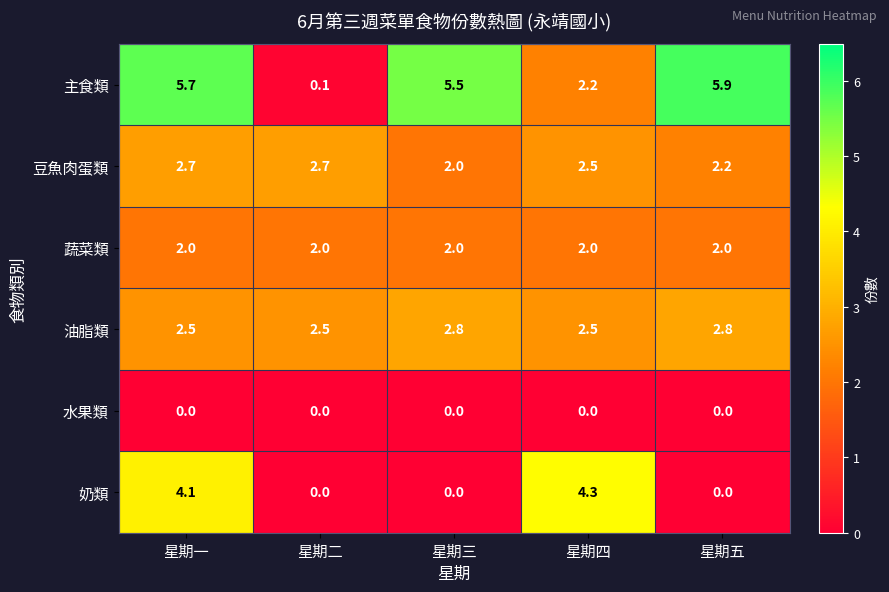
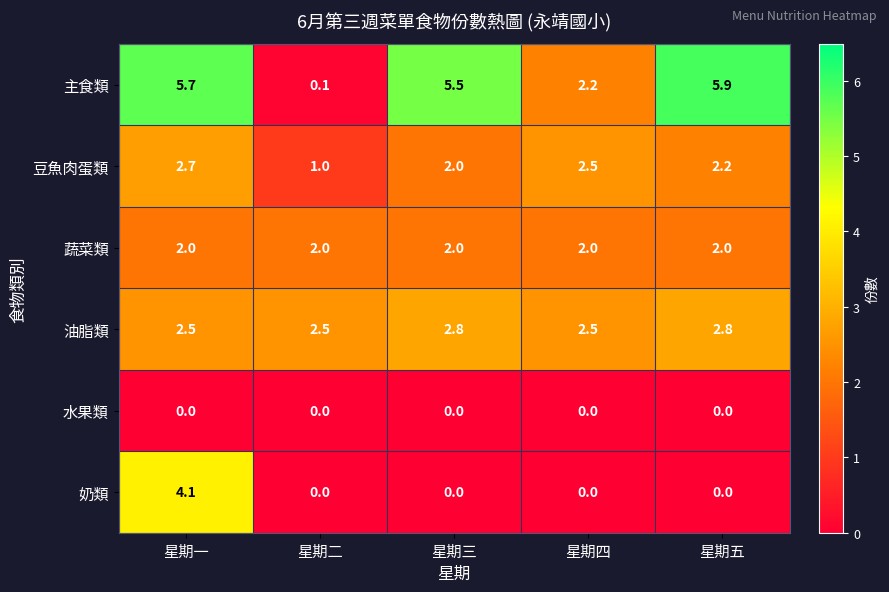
  {
    "主食類": {
      "星期一": 5.7,
      "星期二": 0.1,
      "星期三": 5.5,
      "星期四": 2.2,
      "星期五": 5.9
    },
    "豆魚肉蛋類": {
      "星期一": 2.7,
-     "星期二": 2.7,
+     "星期二": 1.0,
      "星期三": 2.0,
      "星期四": 2.5,
      "星期五": 2.2
    },
    "蔬菜類": {
      "星期一": 2.0,
      "星期二": 2.0,
      "星期三": 2.0,
      "星期四": 2.0,
      "星期五": 2.0
    },
    "油脂類": {
      "星期一": 2.5,
      "星期二": 2.5,
      "星期三": 2.8,
      "星期四": 2.5,
      "星期五": 2.8
    },
    "水果類": {
      "星期一": 0.0,
      "星期二": 0.0,
      "星期三": 0.0,
      "星期四": 0.0,
      "星期五": 0.0
    },
    "奶類": {
      "星期一": 4.1,
      "星期二": 0.0,
      "星期三": 0.0,
-     "星期四": 4.3,
+     "星期四": 0.0,
      "星期五": 0.0
    }
  }
